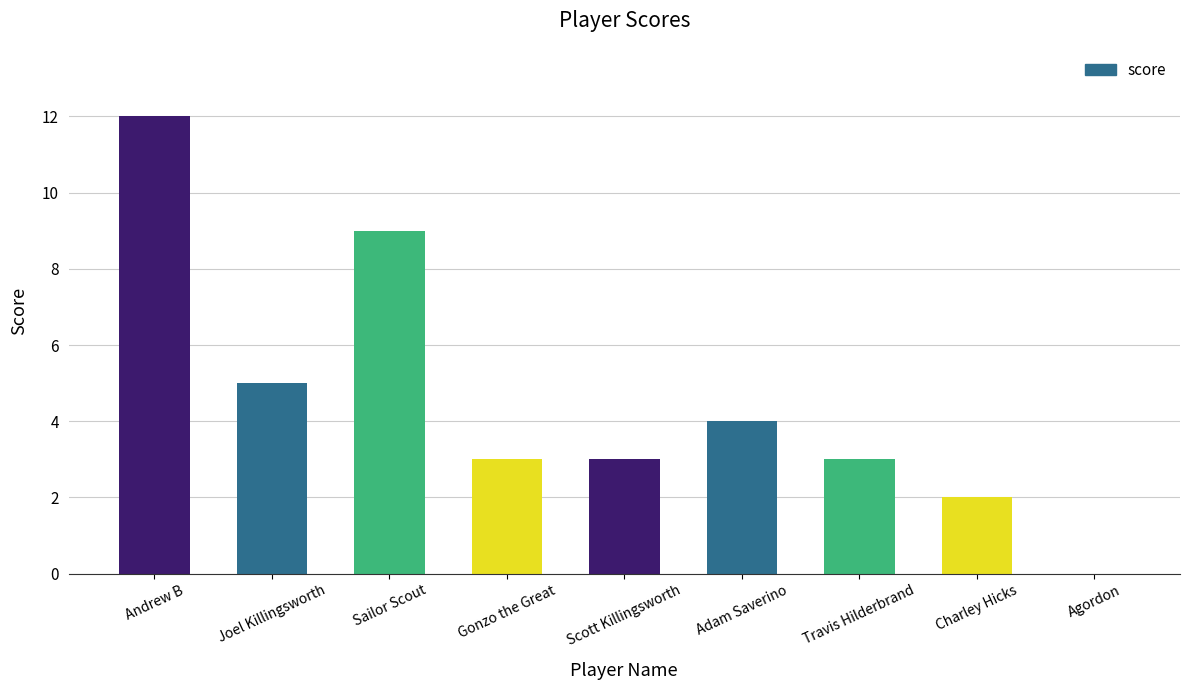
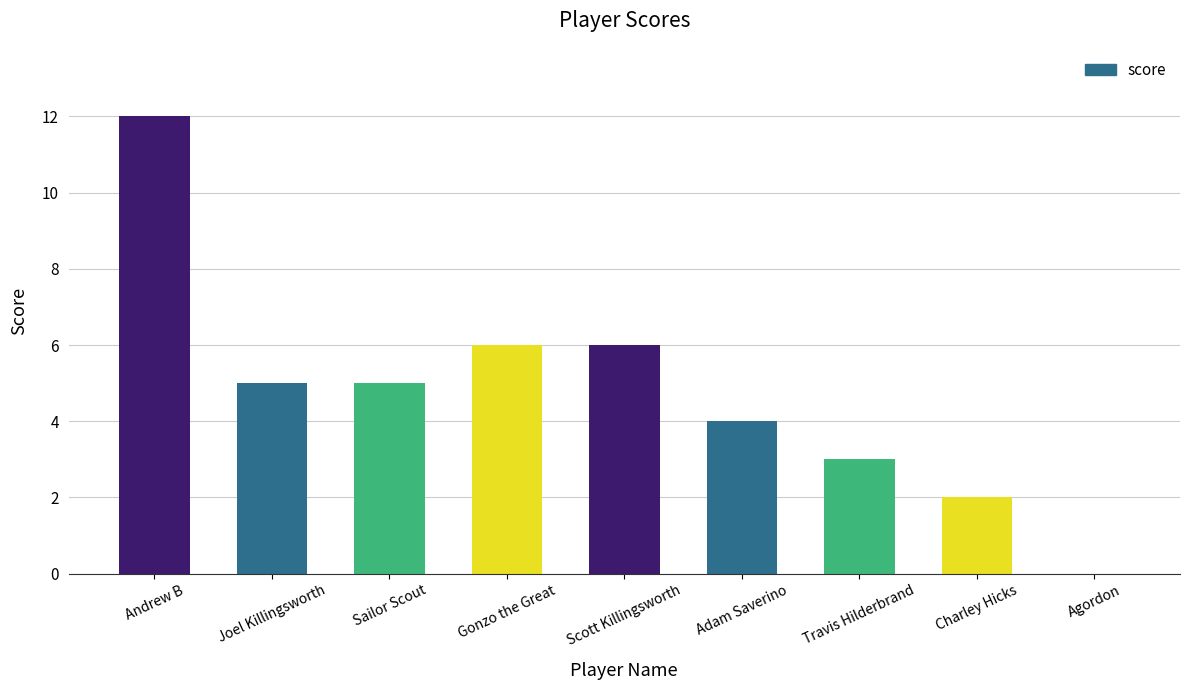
  {
    "Andrew B": 12,
    "Joel Killingsworth": 5,
-   "Sailor Scout": 9,
-   "Gonzo the Great": 3,
-   "Scott Killingsworth": 3,
+   "Sailor Scout": 5,
+   "Gonzo the Great": 6,
+   "Scott Killingsworth": 6,
    "Adam Saverino": 4,
    "Travis Hilderbrand": 3,
    "Charley Hicks": 2,
    "Agordon": 0
  }
